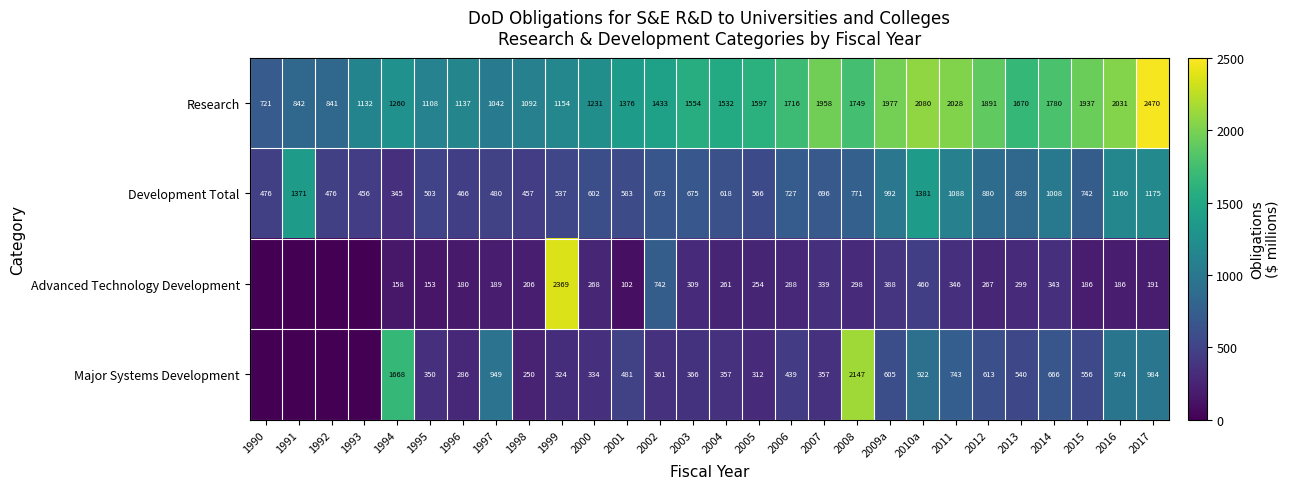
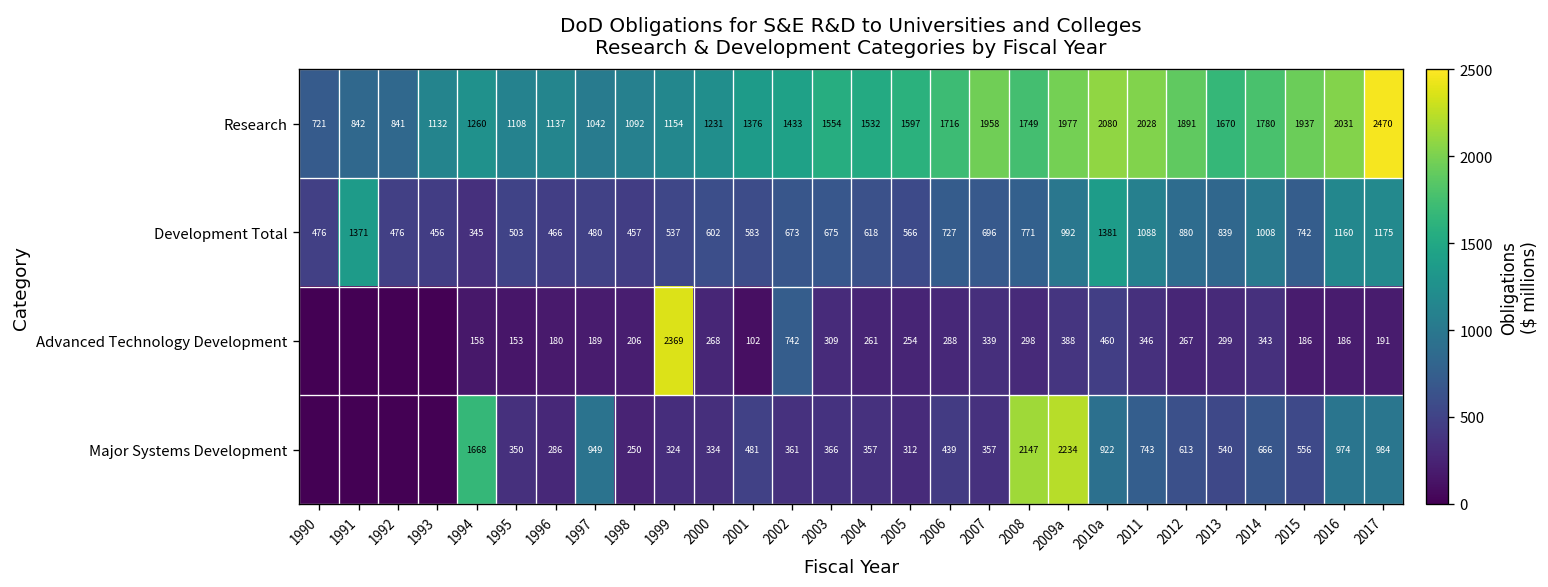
  {
    "Research": {
      "1990": 721,
      "1991": 842,
      "1992": 841,
      "1993": 1132,
      "1994": 1260,
      "1995": 1108,
      "1996": 1137,
      "1997": 1042,
      "1998": 1092,
      "1999": 1154,
      "2000": 1231,
      "2001": 1376,
      "2002": 1433,
      "2003": 1554,
      "2004": 1532,
      "2005": 1597,
      "2006": 1716,
      "2007": 1958,
      "2008": 1749,
      "2009a": 1977,
      "2010a": 2080,
      "2011": 2028,
      "2012": 1891,
      "2013": 1670,
      "2014": 1780,
      "2015": 1937,
      "2016": 2031,
      "2017": 2470
    },
    "Development Total": {
      "1990": 476,
      "1991": 1371,
      "1992": 476,
      "1993": 456,
      "1994": 345,
      "1995": 503,
      "1996": 466,
      "1997": 480,
      "1998": 457,
      "1999": 537,
      "2000": 602,
      "2001": 583,
      "2002": 673,
      "2003": 675,
      "2004": 618,
      "2005": 566,
      "2006": 727,
      "2007": 696,
      "2008": 771,
      "2009a": 992,
      "2010a": 1381,
      "2011": 1088,
      "2012": 880,
      "2013": 839,
      "2014": 1008,
      "2015": 742,
      "2016": 1160,
      "2017": 1175
    },
    "Advanced Technology Development": {
      "1994": 158,
      "1995": 153,
      "1996": 180,
      "1997": 189,
      "1998": 206,
      "1999": 2369,
      "2000": 268,
      "2001": 102,
      "2002": 742,
      "2003": 309,
      "2004": 261,
      "2005": 254,
      "2006": 288,
      "2007": 339,
      "2008": 298,
      "2009a": 388,
      "2010a": 460,
      "2011": 346,
      "2012": 267,
      "2013": 299,
      "2014": 343,
      "2015": 186,
      "2016": 186,
      "2017": 191
    },
    "Major Systems Development": {
      "1994": 1668,
      "1995": 350,
      "1996": 286,
      "1997": 949,
      "1998": 250,
      "1999": 324,
      "2000": 334,
      "2001": 481,
      "2002": 361,
      "2003": 366,
      "2004": 357,
      "2005": 312,
      "2006": 439,
      "2007": 357,
      "2008": 2147,
-     "2009a": 605,
+     "2009a": 2234,
      "2010a": 922,
      "2011": 743,
      "2012": 613,
      "2013": 540,
      "2014": 666,
      "2015": 556,
      "2016": 974,
      "2017": 984
    }
  }
